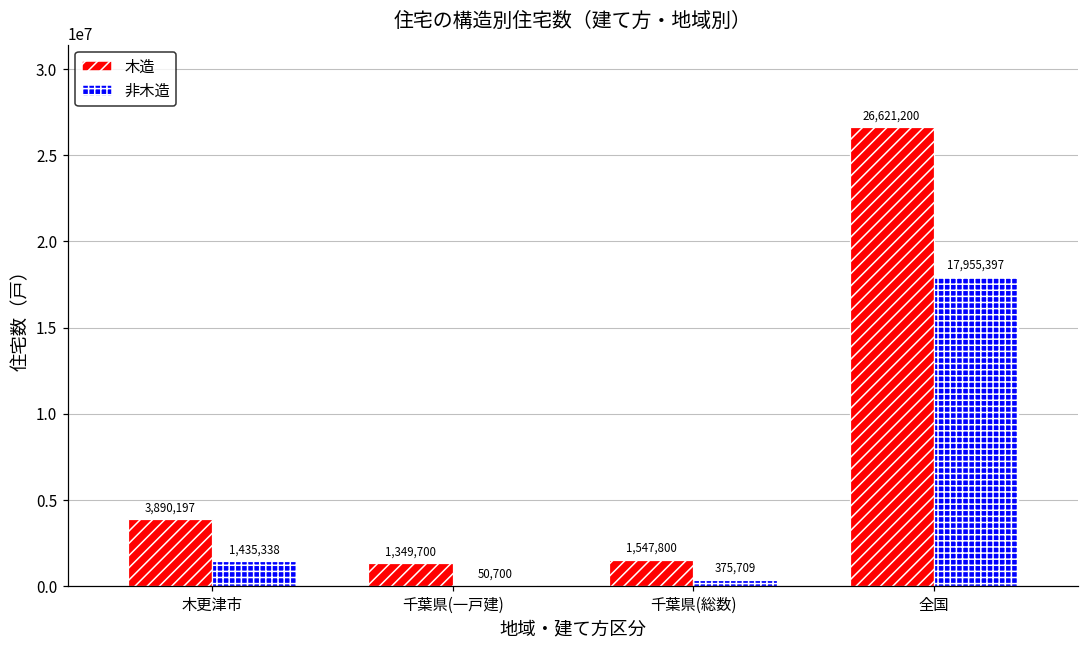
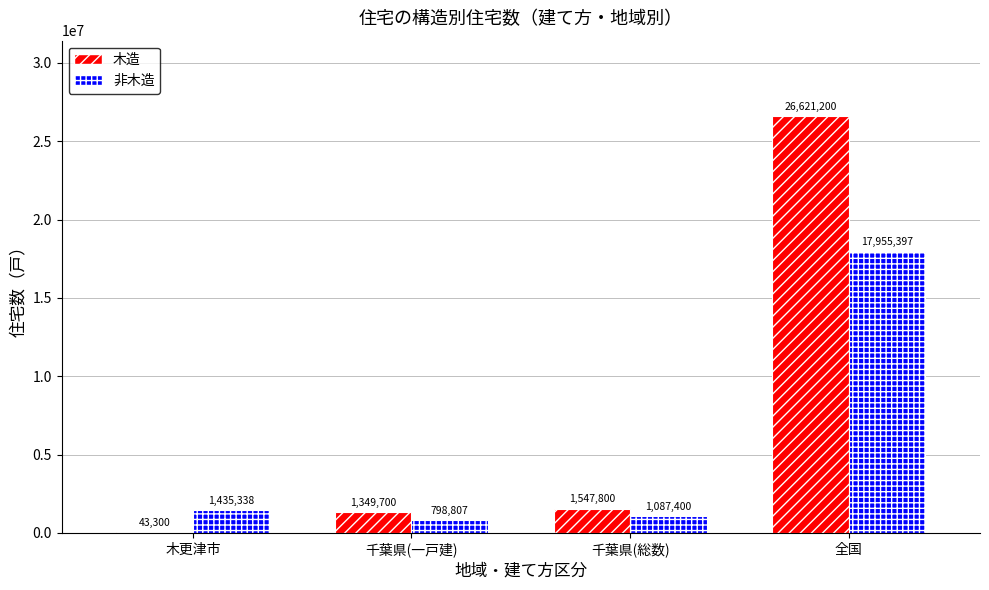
  {
    "木造": {
-     "木更津市": "3,890,197",
+     "木更津市": "43,300",
      "千葉県(一戸建)": "1,349,700",
      "千葉県(総数)": "1,547,800",
      "全国": "26,621,200"
    },
    "非木造": {
      "木更津市": "1,435,338",
-     "千葉県(一戸建)": "50,700",
-     "千葉県(総数)": "375,709",
+     "千葉県(一戸建)": "798,807",
+     "千葉県(総数)": "1,087,400",
      "全国": "17,955,397"
    }
  }
